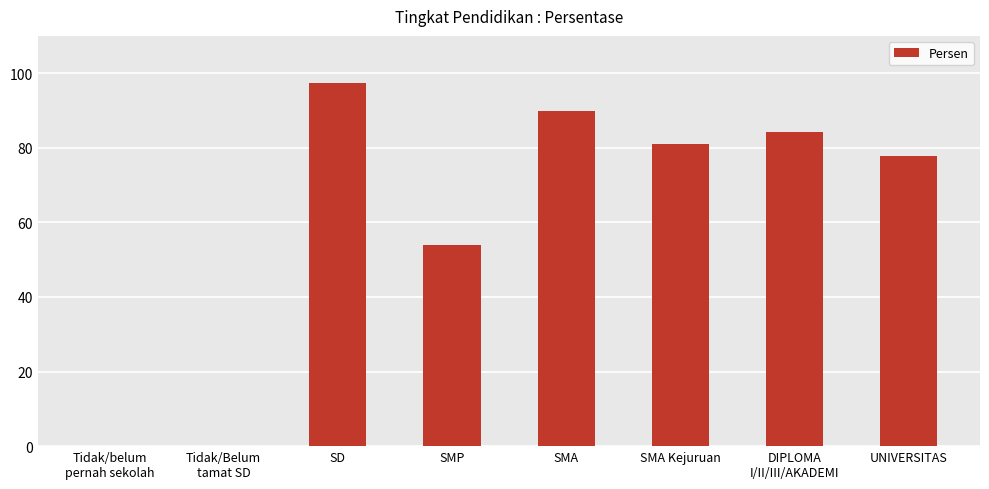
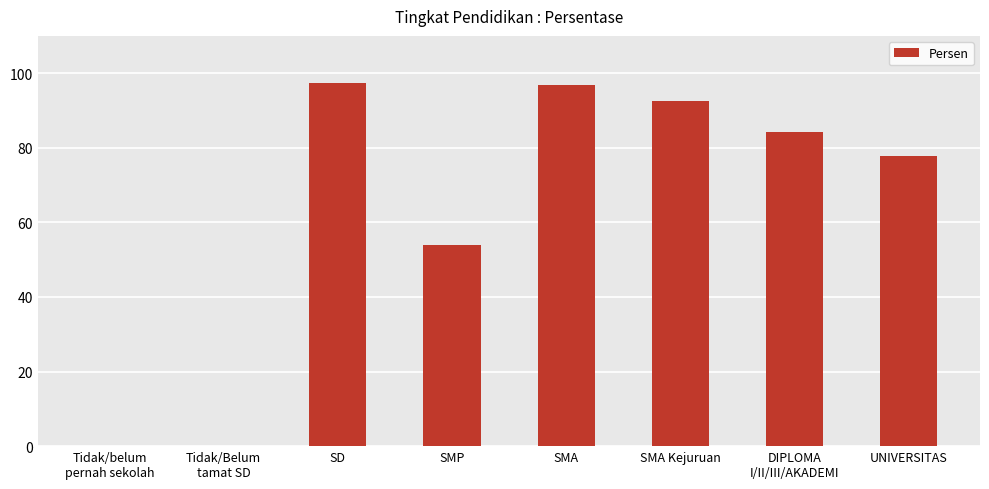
  {
    "Tidak/belum pernah sekolah": 0,
    "Tidak/Belum tamat SD": 0,
    "SD": 97,
    "SMP": 54,
-   "SMA": 90,
-   "SMA Kejuruan": 81,
+   "SMA": 97,
+   "SMA Kejuruan": 93,
    "DIPLOMA I/II/III/AKADEMI": 84,
    "UNIVERSITAS": 78
  }
